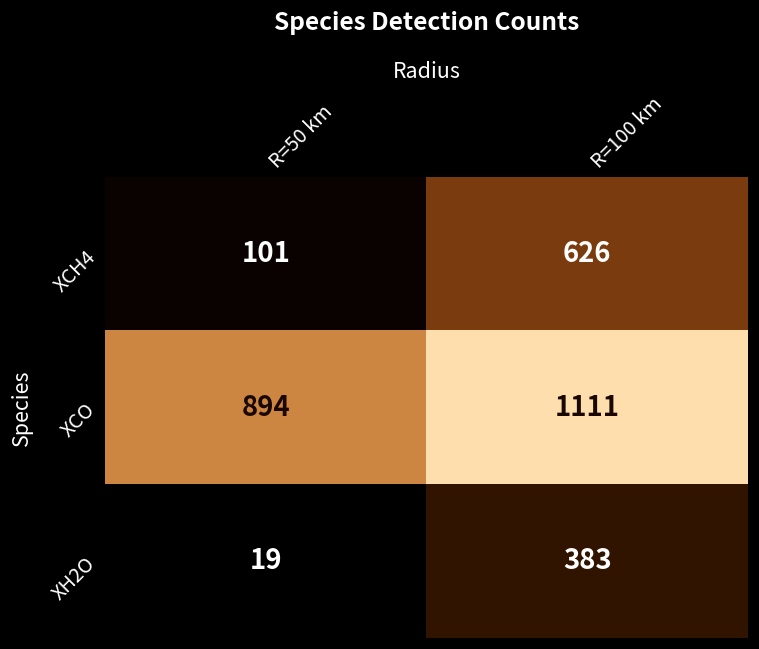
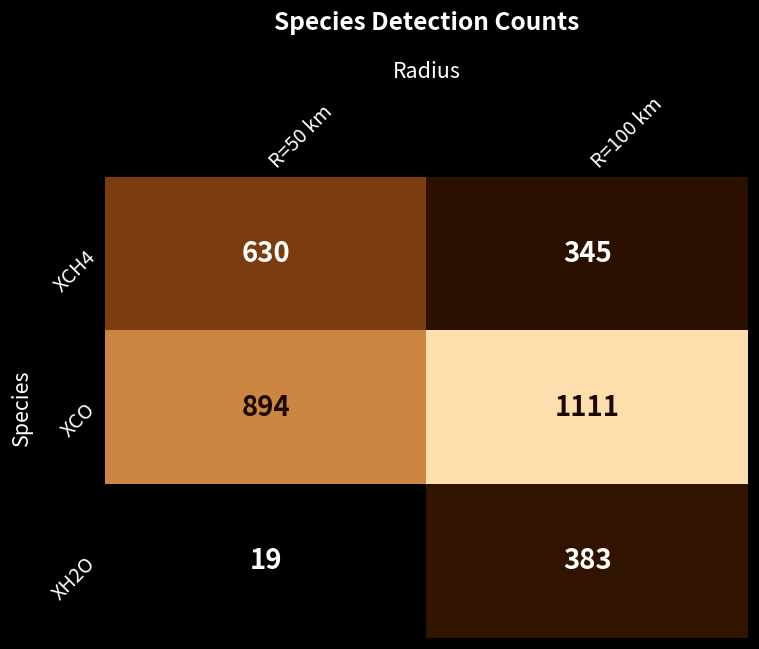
  {
    "XCH4": {
-     "R=50 km": 101,
-     "R=100 km": 626
+     "R=50 km": 630,
+     "R=100 km": 345
    },
    "XCO": {
      "R=50 km": 894,
      "R=100 km": 1111
    },
    "XH2O": {
      "R=50 km": 19,
      "R=100 km": 383
    }
  }
